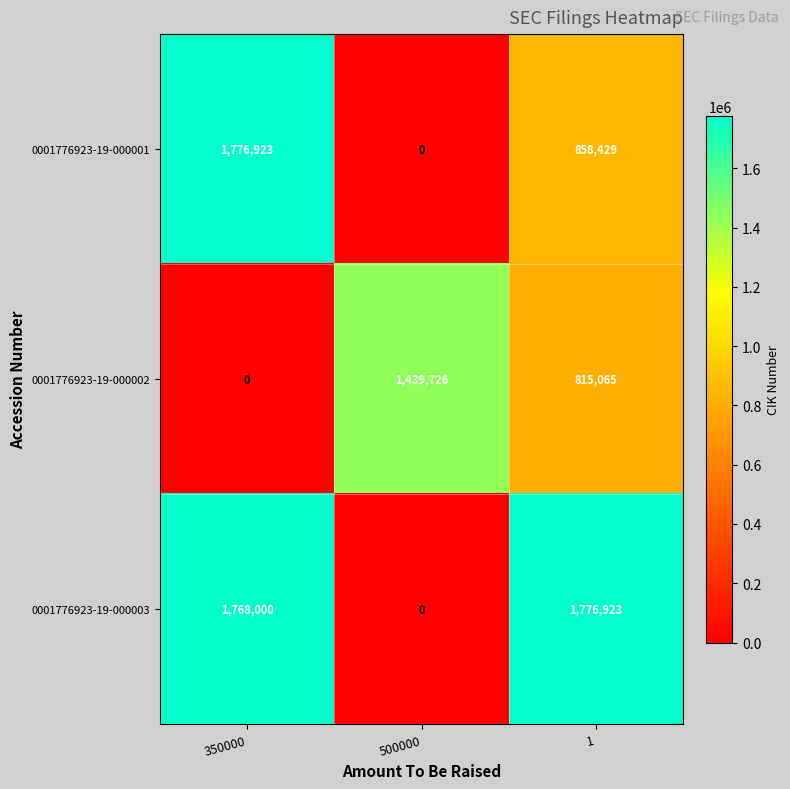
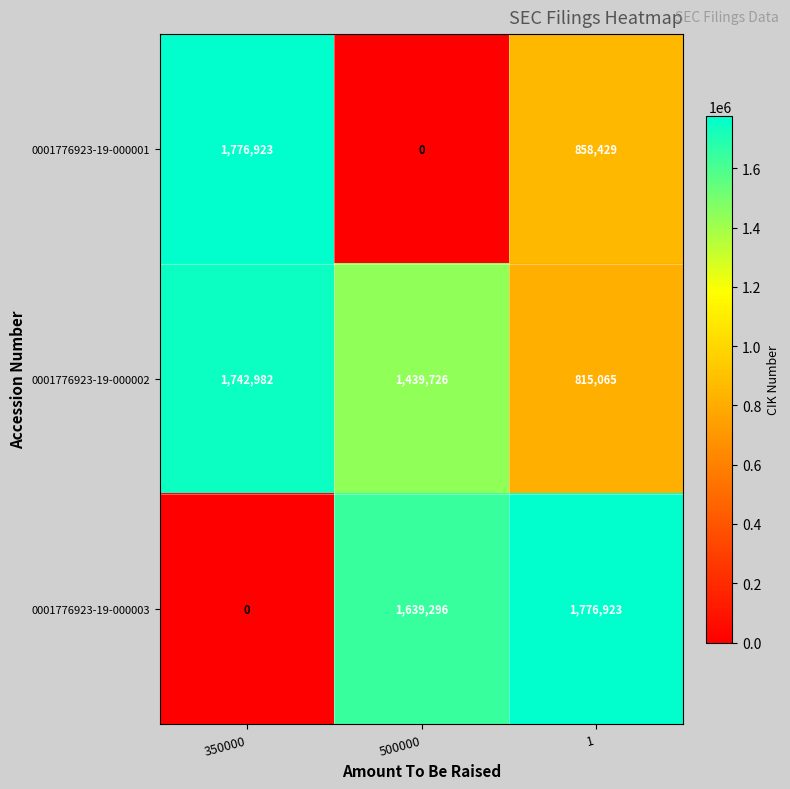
  {
    "0001776923-19-000001": {
      "350000": "1,776,923",
      "500000": "0",
      "1": "858,429"
    },
    "0001776923-19-000002": {
-     "350000": "0",
+     "350000": "1,742,982",
      "500000": "1,439,726",
      "1": "815,065"
    },
    "0001776923-19-000003": {
-     "350000": "1,768,000",
-     "500000": "0",
+     "350000": "0",
+     "500000": "1,639,296",
      "1": "1,776,923"
    }
  }
